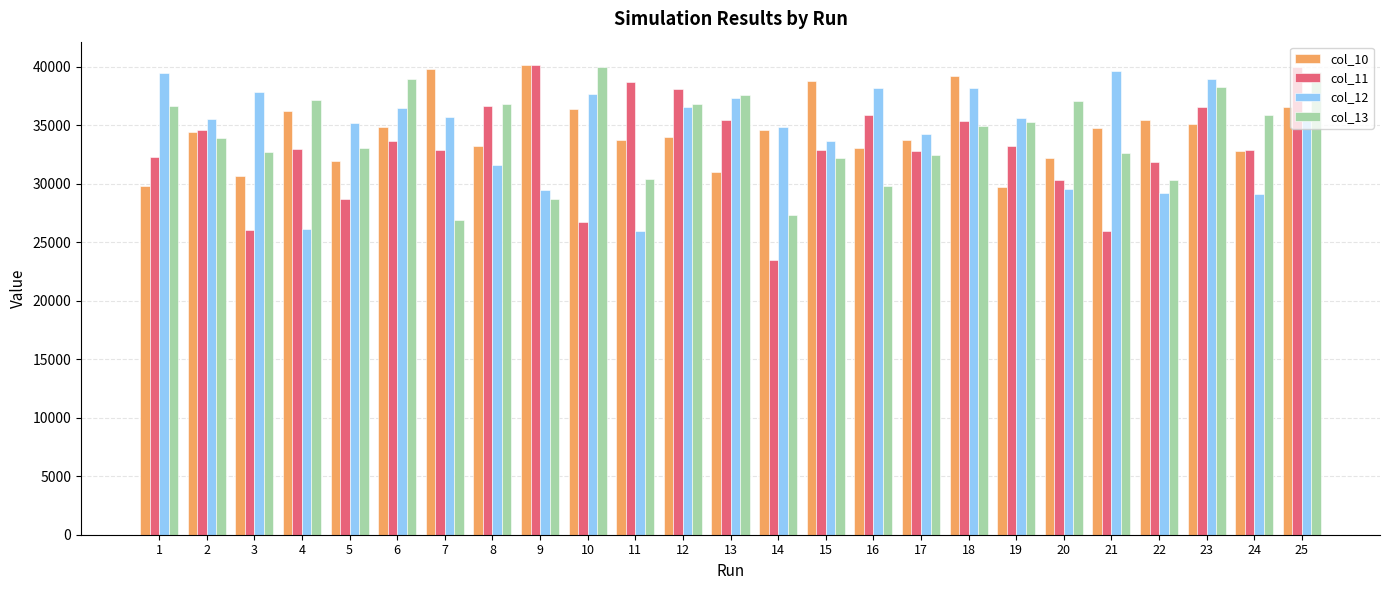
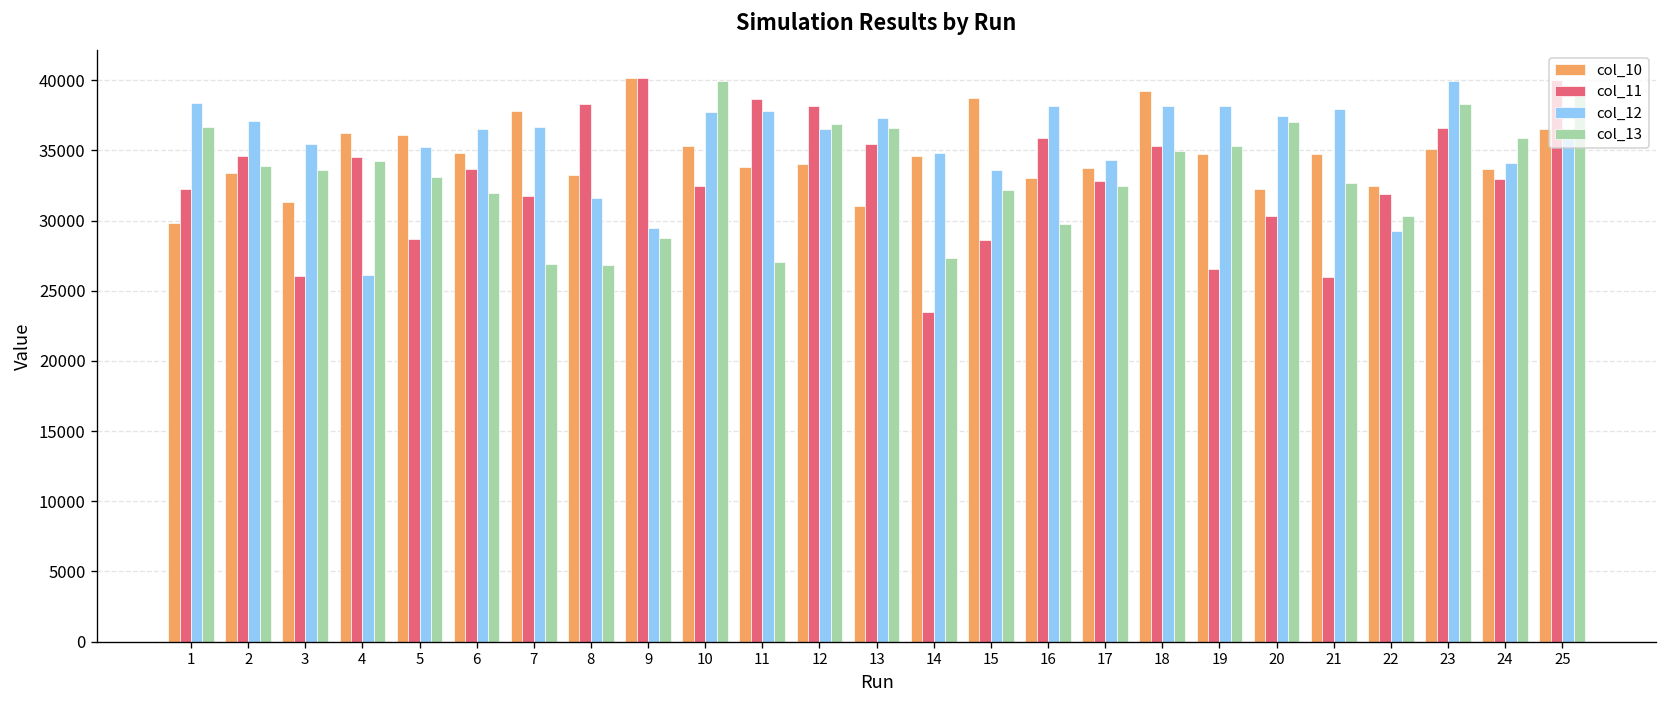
  {
    "col_10": {
      "1": 29800,
-     "2": 34400,
-     "3": 30600,
+     "2": 33400,
+     "3": 31400,
      "4": 36200,
-     "5": 31900,
+     "5": 36100,
      "6": 34800,
-     "7": 39800,
+     "7": 37800,
      "8": 33300,
      "9": 40100,
-     "10": 36400,
+     "10": 35300,
      "11": 33800,
      "12": 34000,
      "13": 31100,
      "14": 34600,
      "15": 38800,
      "16": 33100,
      "17": 33800,
      "18": 39200,
-     "19": 29800,
+     "19": 34700,
      "20": 32200,
      "21": 34800,
-     "22": 35500,
+     "22": 32400,
      "23": 35100,
-     "24": 32800,
+     "24": 33700,
      "25": 36500
    },
    "col_11": {
      "1": 32300,
      "2": 34600,
      "3": 26100,
-     "4": 33000,
+     "4": 34500,
      "5": 28700,
      "6": 33700,
-     "7": 32900,
-     "8": 36700,
+     "7": 31800,
+     "8": 38300,
      "9": 40100,
-     "10": 26700,
+     "10": 32500,
      "11": 38700,
      "12": 38100,
      "13": 35400,
      "14": 23500,
-     "15": 32900,
+     "15": 28600,
      "16": 35900,
      "17": 32800,
      "18": 35300,
-     "19": 33200,
+     "19": 26600,
      "20": 30300,
      "21": 26000,
      "22": 31900,
      "23": 36600,
      "24": 32900
    },
    "col_12": {
-     "1": 39500,
-     "2": 35500,
-     "3": 37900,
+     "1": 38400,
+     "2": 37100,
+     "3": 35500,
      "4": 26200,
      "5": 35200,
      "6": 36500,
-     "7": 35700,
+     "7": 36700,
      "8": 31600,
      "9": 29500,
      "10": 37700,
-     "11": 25900,
+     "11": 37800,
      "12": 36500,
      "13": 37300,
      "14": 34800,
      "15": 33600,
      "16": 38200,
      "17": 34300,
      "18": 38200,
-     "19": 35600,
-     "20": 29600,
-     "21": 39600,
+     "19": 38200,
+     "20": 37500,
+     "21": 37900,
      "22": 29200,
-     "23": 39000,
-     "24": 29100
+     "23": 39900,
+     "24": 34100
    },
    "col_13": {
      "1": 36600,
      "2": 33900,
-     "3": 32700,
-     "4": 37200,
+     "3": 33600,
+     "4": 34200,
      "5": 33100,
-     "6": 38900,
+     "6": 31900,
      "7": 26900,
-     "8": 36800,
+     "8": 26800,
      "9": 28700,
      "10": 39900,
-     "11": 30400,
+     "11": 27100,
      "12": 36900,
-     "13": 37600,
+     "13": 36600,
      "14": 27300,
      "15": 32200,
      "16": 29800,
      "17": 32500,
      "18": 34900,
      "19": 35300,
      "20": 37100,
      "21": 32700,
      "22": 30300,
      "23": 38300,
      "24": 35900
    }
  }
